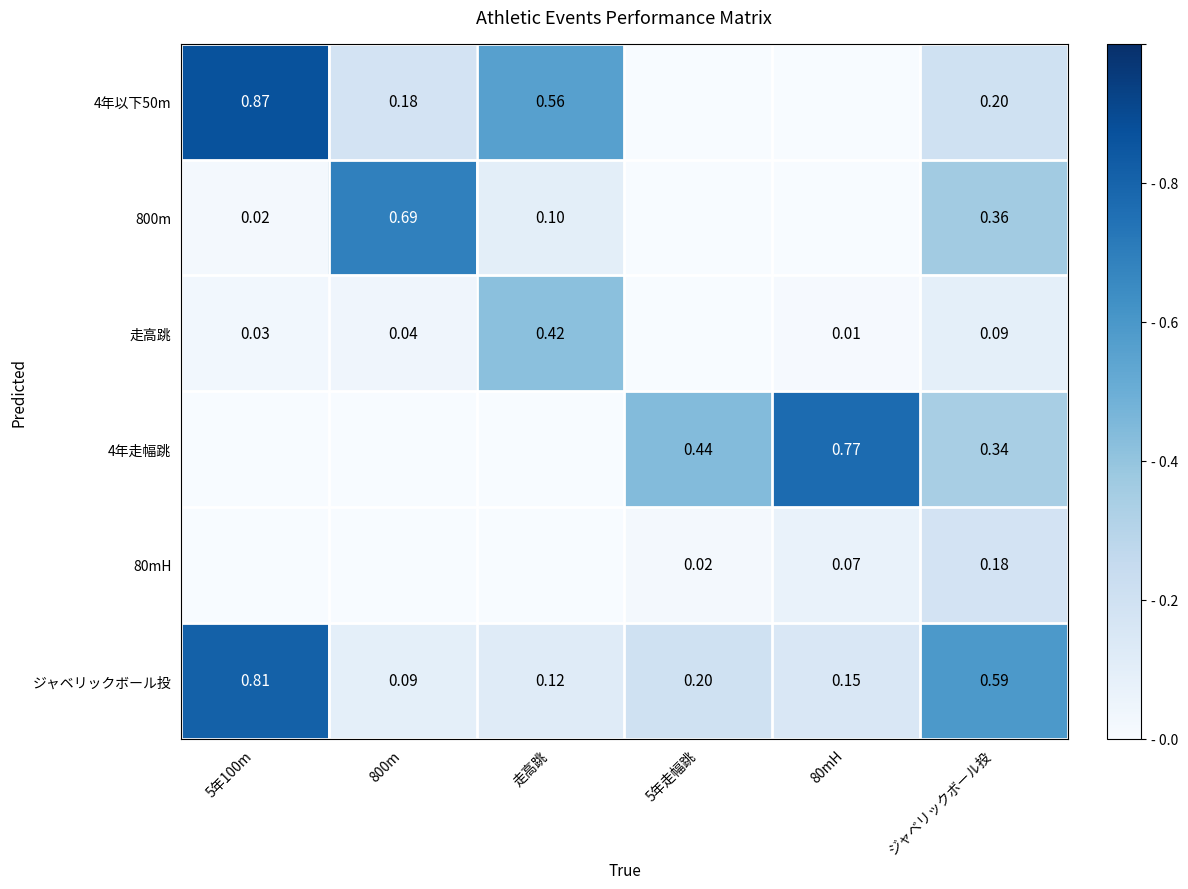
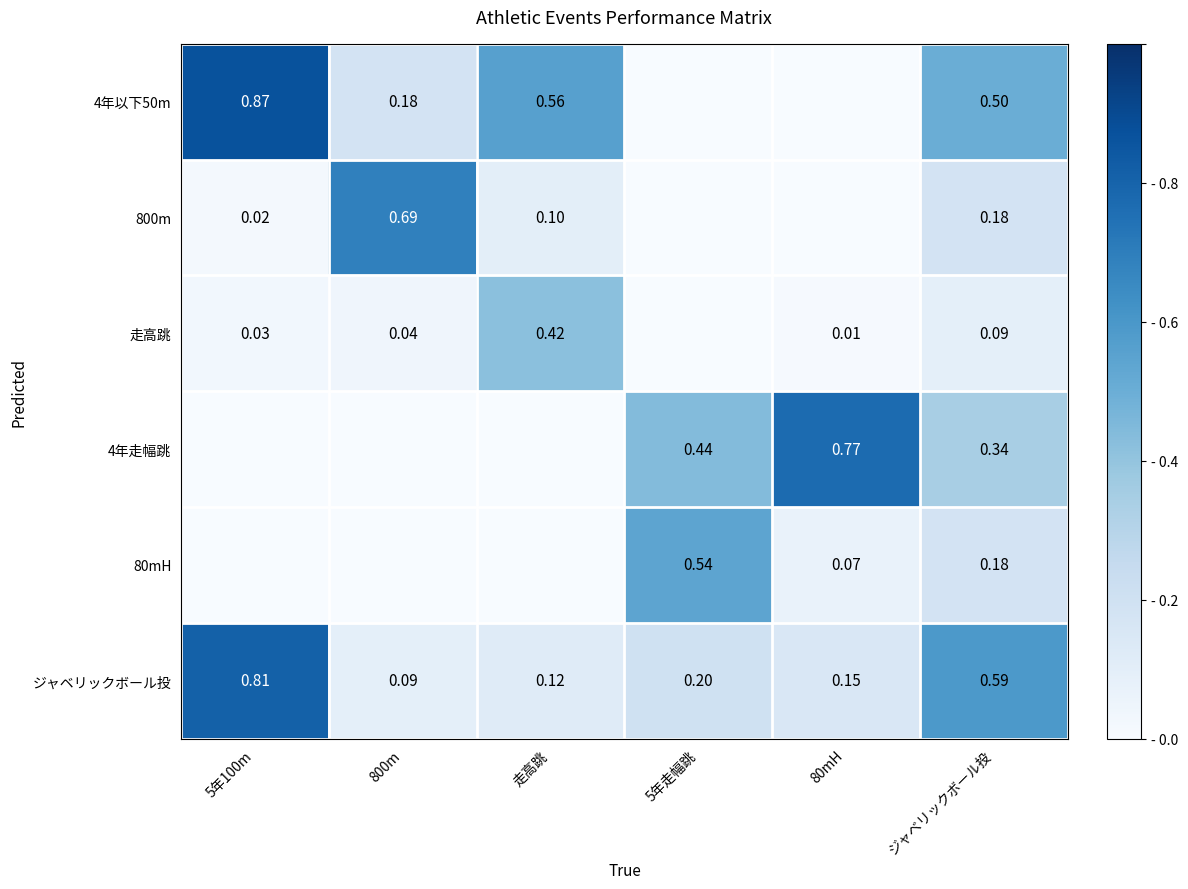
  {
    "4年以下50m": {
      "5年100m": 0.87,
      "800m": 0.18,
      "走高跳": 0.56,
-     "ジャベリックボール投": 0.20
+     "ジャベリックボール投": 0.50
    },
    "800m": {
      "5年100m": 0.02,
      "800m": 0.69,
      "走高跳": 0.10,
-     "ジャベリックボール投": 0.36
+     "ジャベリックボール投": 0.18
    },
    "走高跳": {
      "5年100m": 0.03,
      "800m": 0.04,
      "走高跳": 0.42,
      "80mH": 0.01,
      "ジャベリックボール投": 0.09
    },
    "4年走幅跳": {
      "5年走幅跳": 0.44,
      "80mH": 0.77,
      "ジャベリックボール投": 0.34
    },
    "80mH": {
-     "5年走幅跳": 0.02,
+     "5年走幅跳": 0.54,
      "80mH": 0.07,
      "ジャベリックボール投": 0.18
    },
    "ジャベリックボール投": {
      "5年100m": 0.81,
      "800m": 0.09,
      "走高跳": 0.12,
      "5年走幅跳": 0.20,
      "80mH": 0.15,
      "ジャベリックボール投": 0.59
    }
  }
